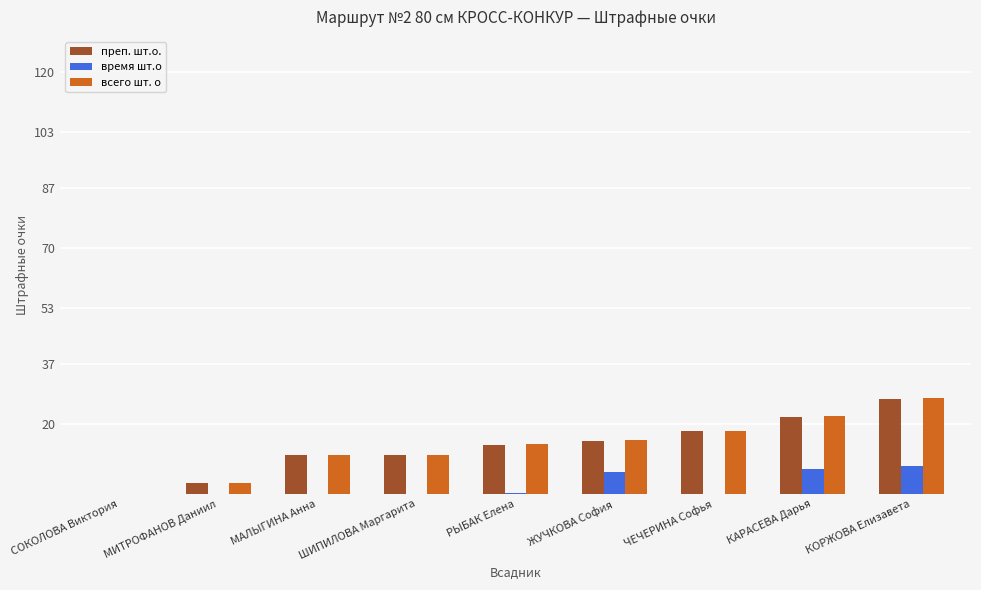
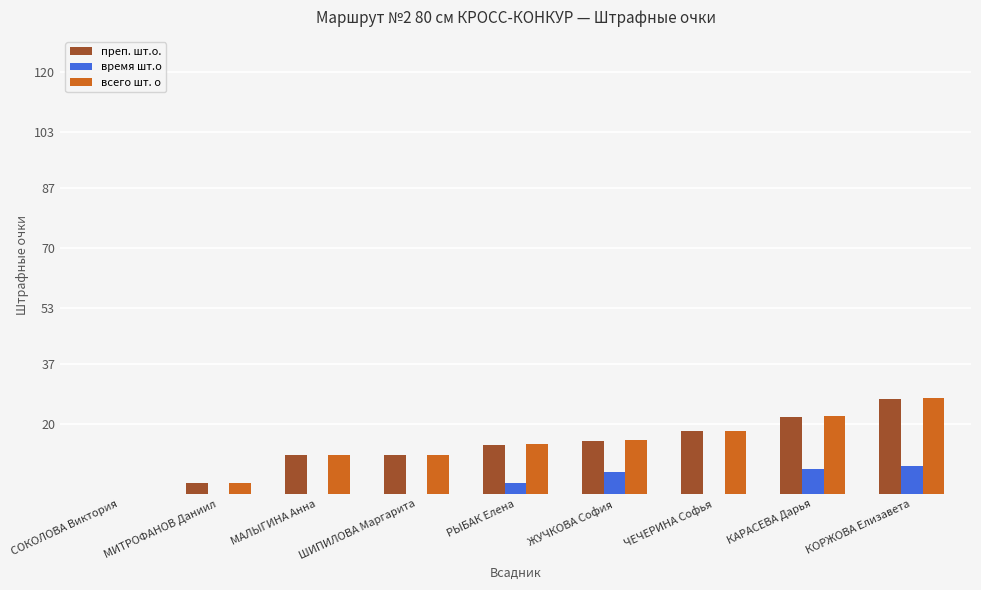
  {
    "время шт.о": {
      "СОКОЛОВА Виктория": 0,
      "МИТРОФАНОВ Даниил": 0,
      "МАЛЫГИНА Анна": 0,
      "ШИПИЛОВА Маргарита": 0,
-     "РЫБАК Елена": 0,
+     "РЫБАК Елена": 3,
      "ЖУЧКОВА София": 6,
      "ЧЕЧЕРИНА Софья": 0,
      "КАРАСЕВА Дарья": 7,
      "КОРЖОВА Елизавета": 8
    }
  }
